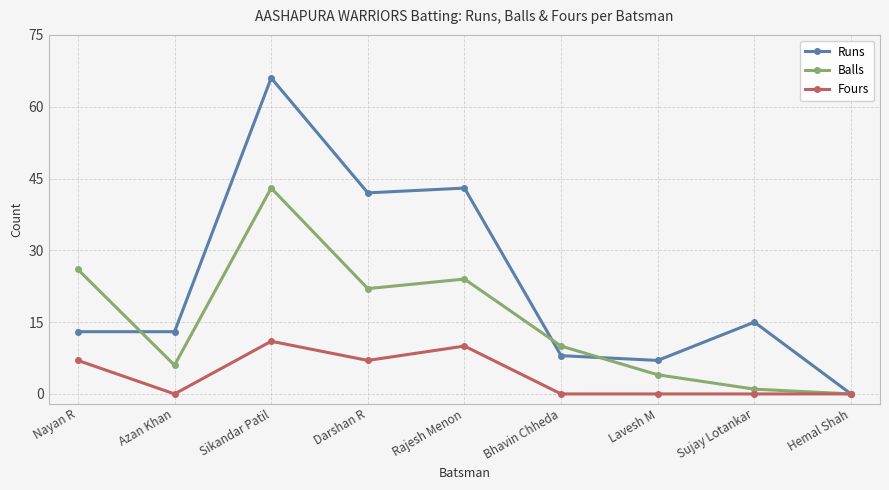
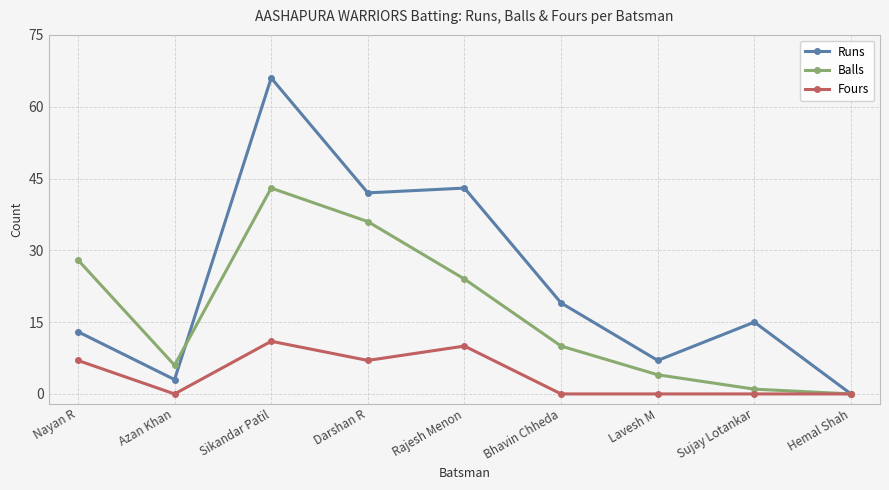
  {
    "Runs": {
      "Nayan R": 13,
-     "Azan Khan": 13,
+     "Azan Khan": 3,
      "Sikandar Patil": 66,
      "Darshan R": 42,
      "Rajesh Menon": 43,
-     "Bhavin Chheda": 8,
+     "Bhavin Chheda": 19,
      "Lavesh M": 7,
      "Sujay Lotankar": 15
    },
    "Balls": {
-     "Nayan R": 26,
+     "Nayan R": 28,
      "Azan Khan": 6,
      "Sikandar Patil": 43,
-     "Darshan R": 22,
+     "Darshan R": 36,
      "Rajesh Menon": 24,
      "Bhavin Chheda": 10,
      "Lavesh M": 4,
      "Sujay Lotankar": 1
    },
    "Fours": {
      "Nayan R": 7,
      "Azan Khan": 0,
      "Sikandar Patil": 11,
      "Darshan R": 7,
      "Rajesh Menon": 10,
      "Bhavin Chheda": 0,
      "Lavesh M": 0,
      "Sujay Lotankar": 0
    }
  }
